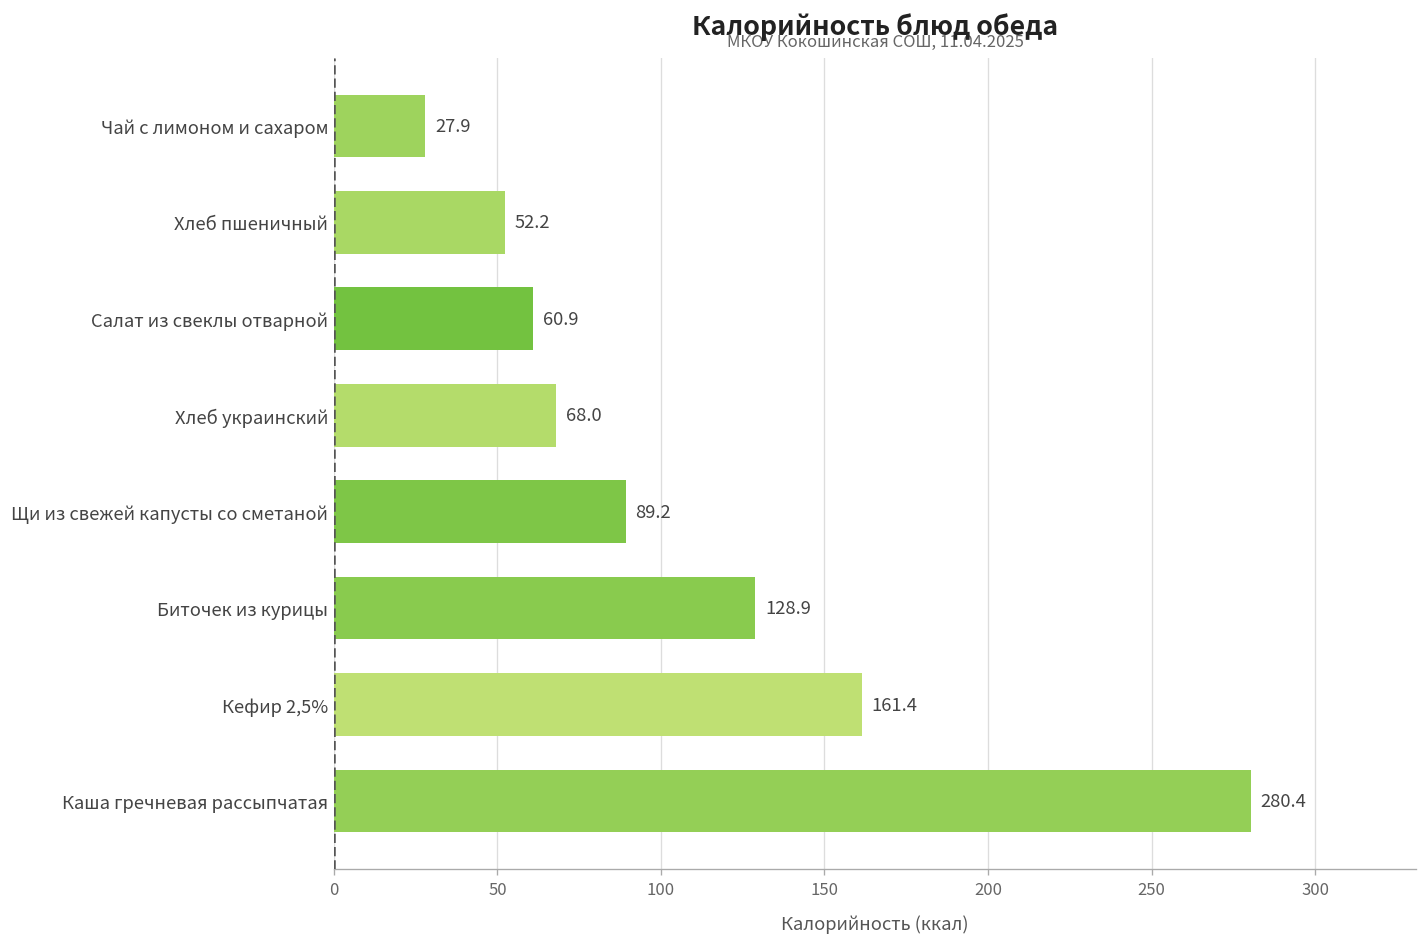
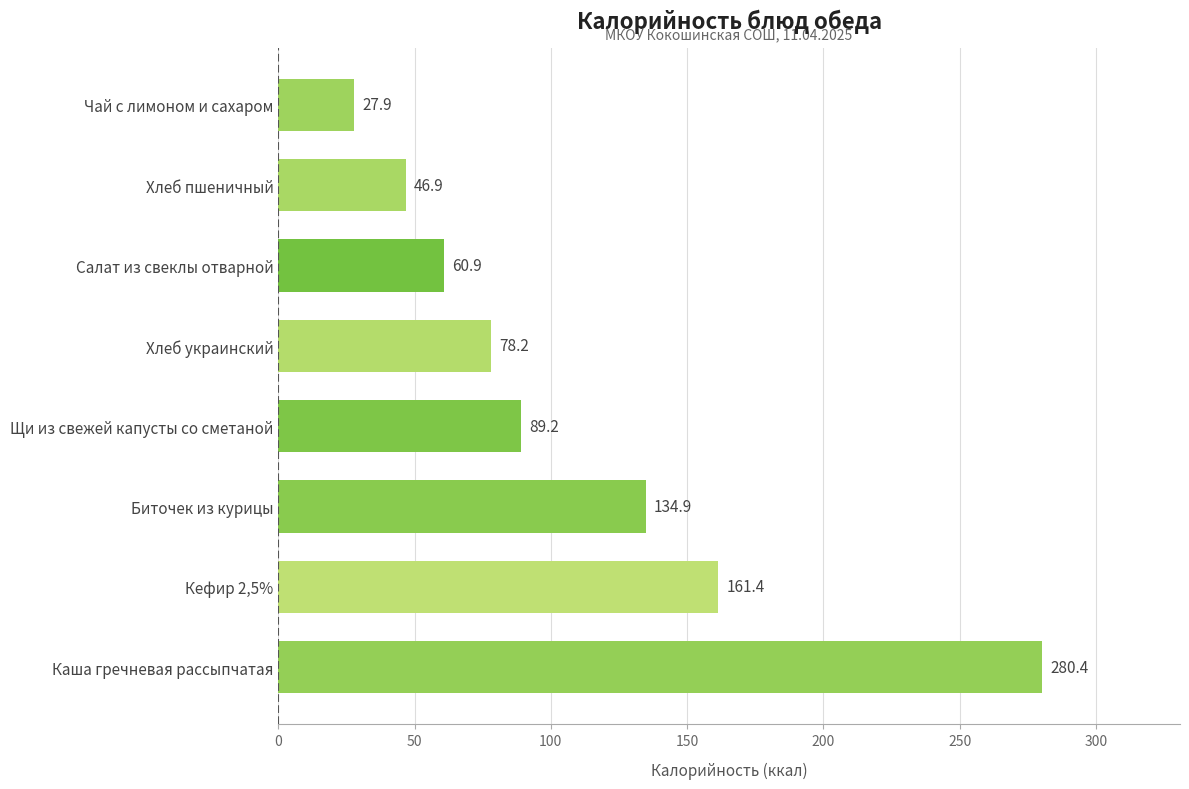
  {
    "Чай с лимоном и сахаром": 27.9,
-   "Хлеб пшеничный": 52.2,
+   "Хлеб пшеничный": 46.9,
    "Салат из свеклы отварной": 60.9,
-   "Хлеб украинский": 68.0,
+   "Хлеб украинский": 78.2,
    "Щи из свежей капусты со сметаной": 89.2,
-   "Биточек из курицы": 128.9,
+   "Биточек из курицы": 134.9,
    "Кефир 2,5%": 161.4,
    "Каша гречневая рассыпчатая": 280.4
  }
